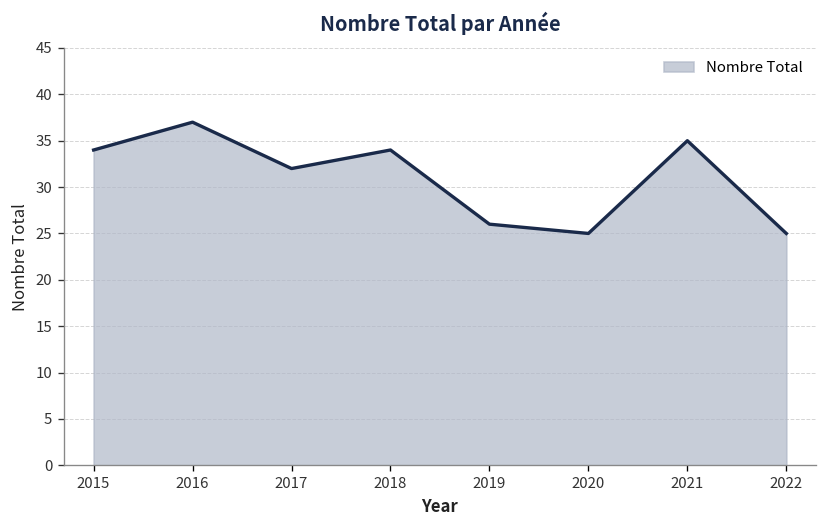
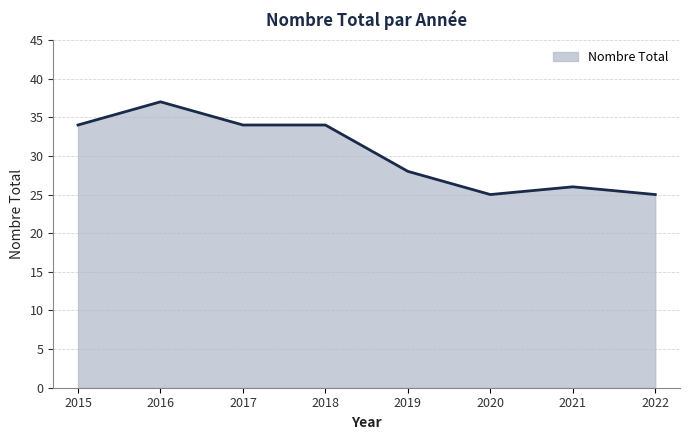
  {
    "2015": 34,
    "2016": 37,
-   "2017": 32,
+   "2017": 34,
    "2018": 34,
-   "2019": 26,
+   "2019": 28,
    "2020": 25,
-   "2021": 35,
+   "2021": 26,
    "2022": 25
  }
